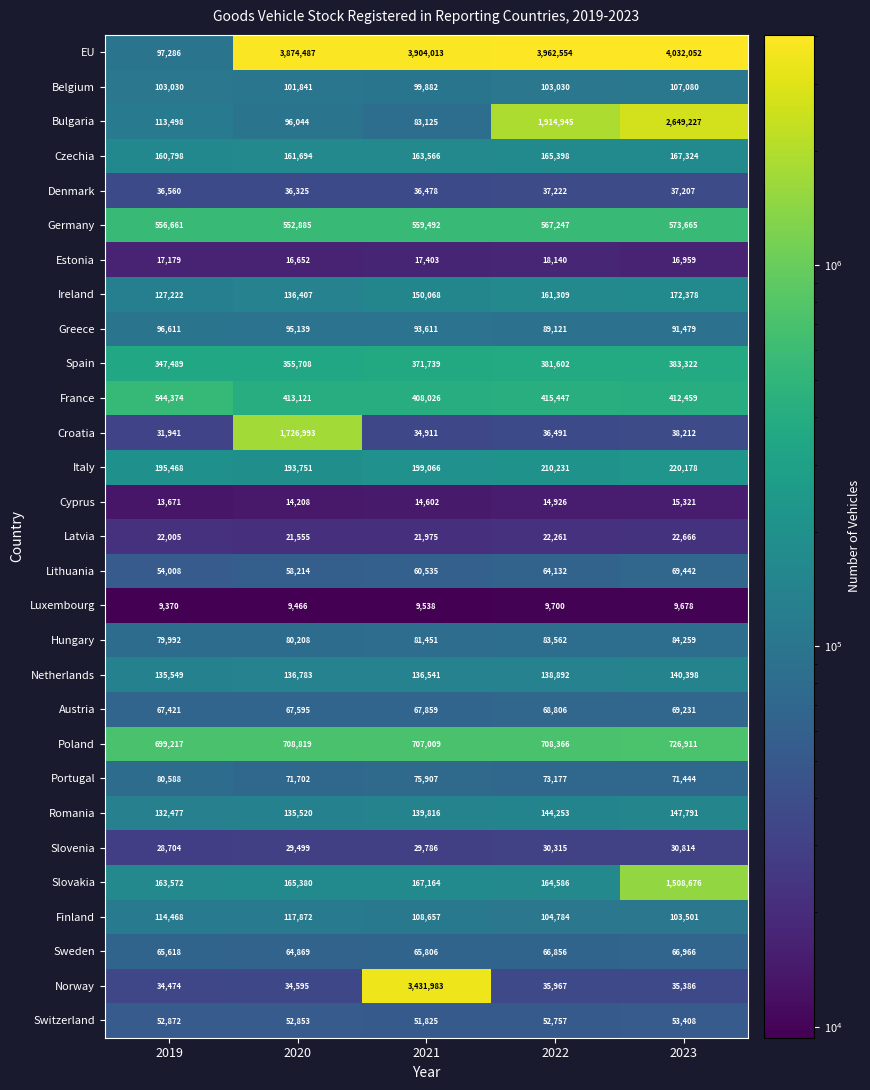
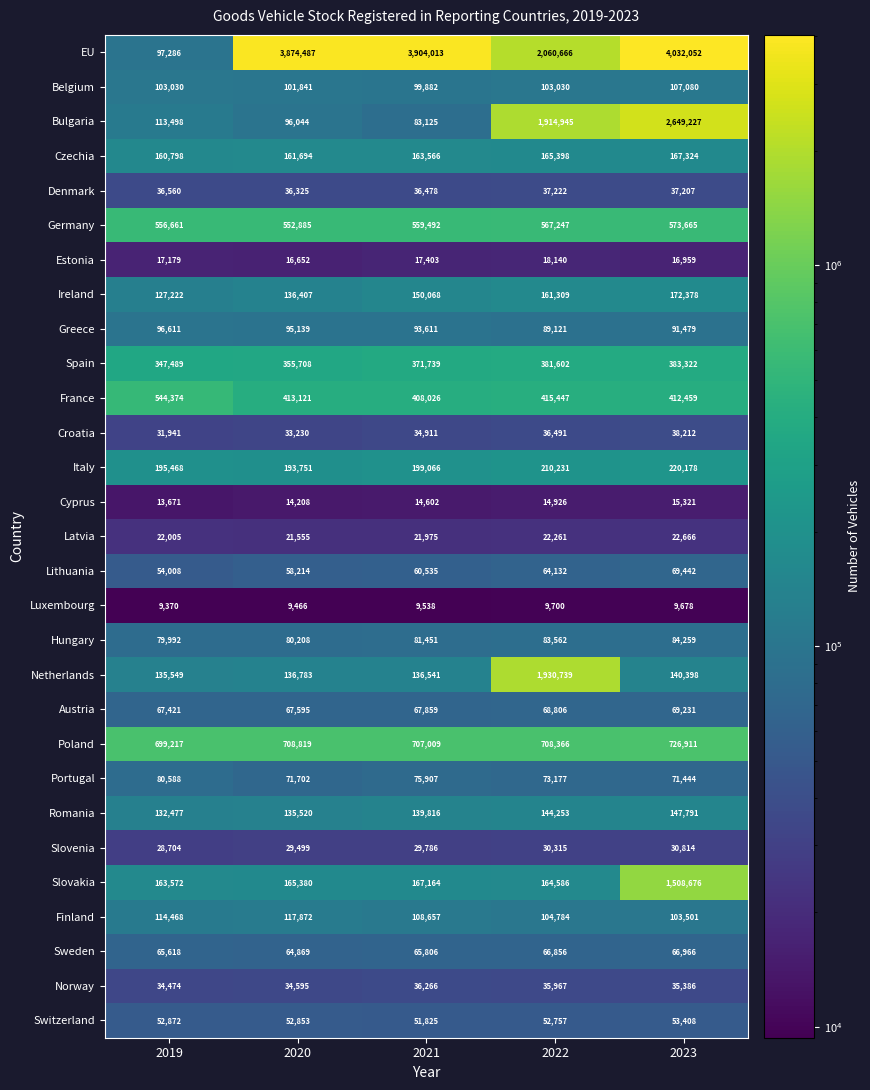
  {
    "EU": {
      "2019": "97,286",
      "2020": "3,874,487",
      "2021": "3,904,013",
-     "2022": "3,962,554",
+     "2022": "2,060,666",
      "2023": "4,032,052"
    },
    "Belgium": {
      "2019": "103,030",
      "2020": "101,841",
      "2021": "99,882",
      "2022": "103,030",
      "2023": "107,080"
    },
    "Bulgaria": {
      "2019": "113,498",
      "2020": "96,044",
      "2021": "83,125",
      "2022": "1,914,945",
      "2023": "2,649,227"
    },
    "Czechia": {
      "2019": "160,798",
      "2020": "161,694",
      "2021": "163,566",
      "2022": "165,398",
      "2023": "167,324"
    },
    "Denmark": {
      "2019": "36,560",
      "2020": "36,325",
      "2021": "36,478",
      "2022": "37,222",
      "2023": "37,207"
    },
    "Germany": {
      "2019": "556,661",
      "2020": "552,885",
      "2021": "559,492",
      "2022": "567,247",
      "2023": "573,665"
    },
    "Estonia": {
      "2019": "17,179",
      "2020": "16,652",
      "2021": "17,403",
      "2022": "18,140",
      "2023": "16,959"
    },
    "Ireland": {
      "2019": "127,222",
      "2020": "136,407",
      "2021": "150,068",
      "2022": "161,309",
      "2023": "172,378"
    },
    "Greece": {
      "2019": "96,611",
      "2020": "95,139",
      "2021": "93,611",
      "2022": "89,121",
      "2023": "91,479"
    },
    "Spain": {
      "2019": "347,489",
      "2020": "355,708",
      "2021": "371,739",
      "2022": "381,602",
      "2023": "383,322"
    },
    "France": {
      "2019": "544,374",
      "2020": "413,121",
      "2021": "408,026",
      "2022": "415,447",
      "2023": "412,459"
    },
    "Croatia": {
      "2019": "31,941",
-     "2020": "1,726,993",
+     "2020": "33,230",
      "2021": "34,911",
      "2022": "36,491",
      "2023": "38,212"
    },
    "Italy": {
      "2019": "195,468",
      "2020": "193,751",
      "2021": "199,066",
      "2022": "210,231",
      "2023": "220,178"
    },
    "Cyprus": {
      "2019": "13,671",
      "2020": "14,208",
      "2021": "14,602",
      "2022": "14,926",
      "2023": "15,321"
    },
    "Latvia": {
      "2019": "22,005",
      "2020": "21,555",
      "2021": "21,975",
      "2022": "22,261",
      "2023": "22,666"
    },
    "Lithuania": {
      "2019": "54,008",
      "2020": "58,214",
      "2021": "60,535",
      "2022": "64,132",
      "2023": "69,442"
    },
    "Luxembourg": {
      "2019": "9,370",
      "2020": "9,466",
      "2021": "9,538",
      "2022": "9,700",
      "2023": "9,678"
    },
    "Hungary": {
      "2019": "79,992",
      "2020": "80,208",
      "2021": "81,451",
      "2022": "83,562",
      "2023": "84,259"
    },
    "Netherlands": {
      "2019": "135,549",
      "2020": "136,783",
      "2021": "136,541",
-     "2022": "138,892",
+     "2022": "1,930,739",
      "2023": "140,398"
    },
    "Austria": {
      "2019": "67,421",
      "2020": "67,595",
      "2021": "67,859",
      "2022": "68,806",
      "2023": "69,231"
    },
    "Poland": {
      "2019": "699,217",
      "2020": "708,819",
      "2021": "707,009",
      "2022": "708,366",
      "2023": "726,911"
    },
    "Portugal": {
      "2019": "80,588",
      "2020": "71,702",
      "2021": "75,907",
      "2022": "73,177",
      "2023": "71,444"
    },
    "Romania": {
      "2019": "132,477",
      "2020": "135,520",
      "2021": "139,816",
      "2022": "144,253",
      "2023": "147,791"
    },
    "Slovenia": {
      "2019": "28,704",
      "2020": "29,499",
      "2021": "29,786",
      "2022": "30,315",
      "2023": "30,814"
    },
    "Slovakia": {
      "2019": "163,572",
      "2020": "165,380",
      "2021": "167,164",
      "2022": "164,586",
      "2023": "1,508,676"
    },
    "Finland": {
      "2019": "114,468",
      "2020": "117,872",
      "2021": "108,657",
      "2022": "104,784",
      "2023": "103,501"
    },
    "Sweden": {
      "2019": "65,618",
      "2020": "64,869",
      "2021": "65,806",
      "2022": "66,856",
      "2023": "66,966"
    },
    "Norway": {
      "2019": "34,474",
      "2020": "34,595",
-     "2021": "3,431,983",
+     "2021": "36,266",
      "2022": "35,967",
      "2023": "35,386"
    },
    "Switzerland": {
      "2019": "52,872",
      "2020": "52,853",
      "2021": "51,825",
      "2022": "52,757",
      "2023": "53,408"
    }
  }
